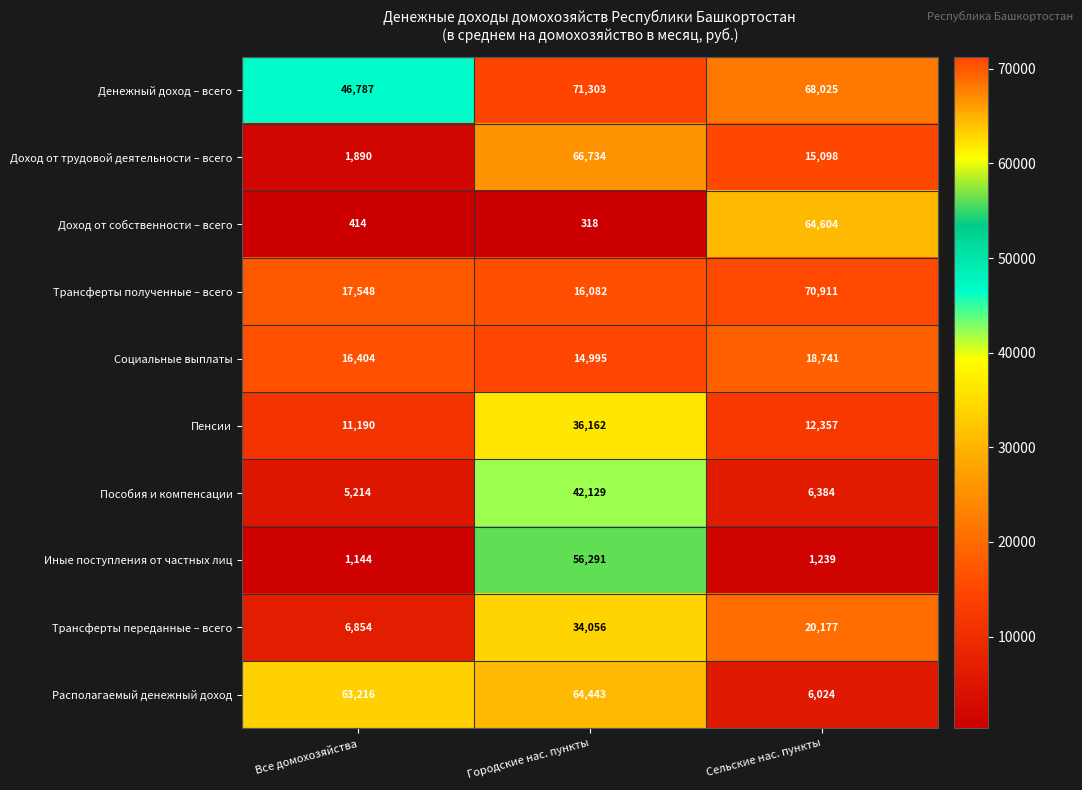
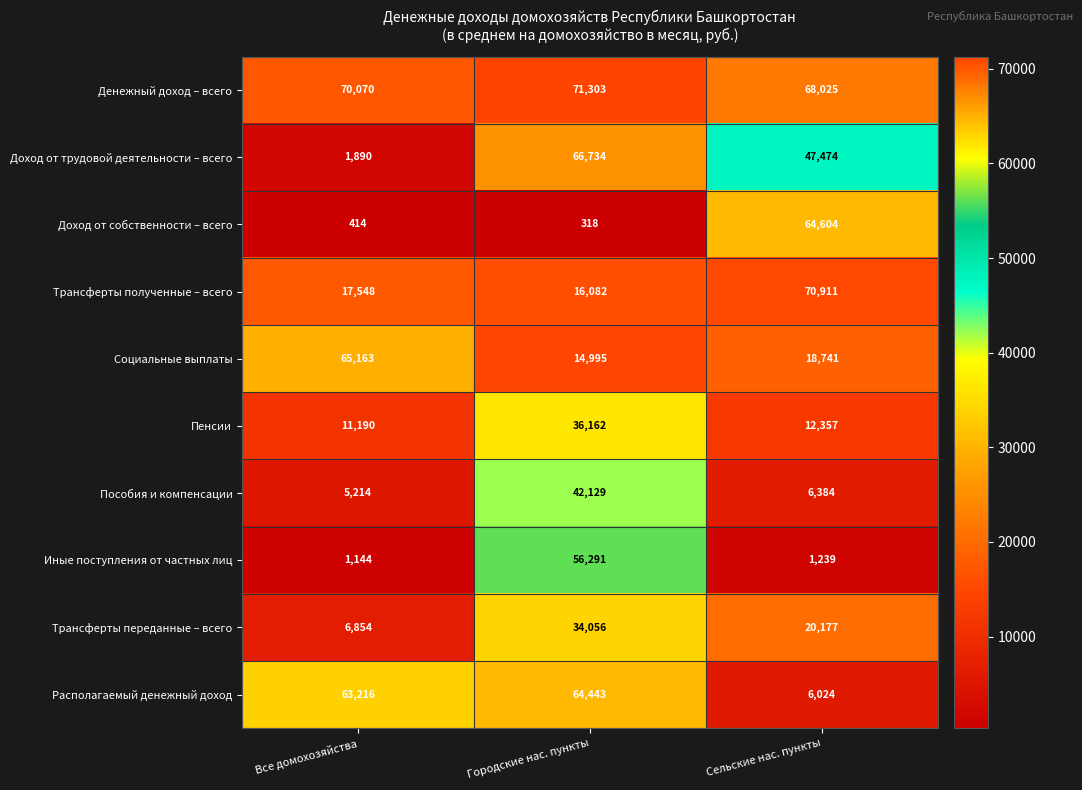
  {
    "Денежный доход – всего": {
-     "Все домохозяйства": "46,787",
+     "Все домохозяйства": "70,070",
      "Городские нас. пункты": "71,303",
      "Сельские нас. пункты": "68,025"
    },
    "Доход от трудовой деятельности – всего": {
      "Все домохозяйства": "1,890",
      "Городские нас. пункты": "66,734",
-     "Сельские нас. пункты": "15,098"
+     "Сельские нас. пункты": "47,474"
    },
    "Доход от собственности – всего": {
      "Все домохозяйства": "414",
      "Городские нас. пункты": "318",
      "Сельские нас. пункты": "64,604"
    },
    "Трансферты полученные – всего": {
      "Все домохозяйства": "17,548",
      "Городские нас. пункты": "16,082",
      "Сельские нас. пункты": "70,911"
    },
    "Социальные выплаты": {
-     "Все домохозяйства": "16,404",
+     "Все домохозяйства": "65,163",
      "Городские нас. пункты": "14,995",
      "Сельские нас. пункты": "18,741"
    },
    "Пенсии": {
      "Все домохозяйства": "11,190",
      "Городские нас. пункты": "36,162",
      "Сельские нас. пункты": "12,357"
    },
    "Пособия и компенсации": {
      "Все домохозяйства": "5,214",
      "Городские нас. пункты": "42,129",
      "Сельские нас. пункты": "6,384"
    },
    "Иные поступления от частных лиц": {
      "Все домохозяйства": "1,144",
      "Городские нас. пункты": "56,291",
      "Сельские нас. пункты": "1,239"
    },
    "Трансферты переданные – всего": {
      "Все домохозяйства": "6,854",
      "Городские нас. пункты": "34,056",
      "Сельские нас. пункты": "20,177"
    },
    "Располагаемый денежный доход": {
      "Все домохозяйства": "63,216",
      "Городские нас. пункты": "64,443",
      "Сельские нас. пункты": "6,024"
    }
  }
